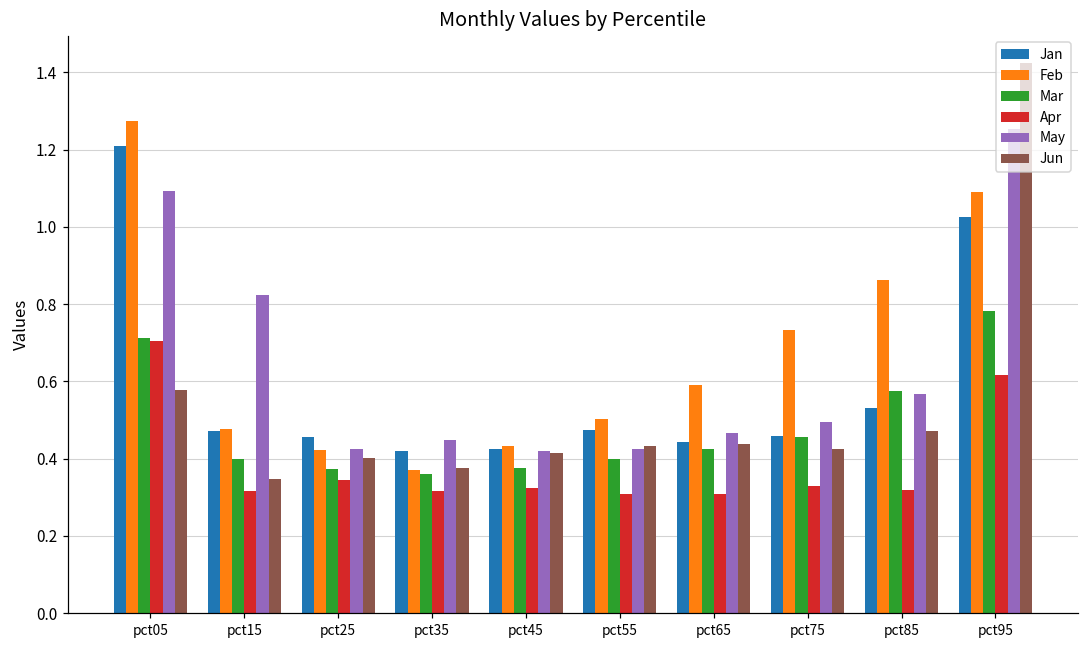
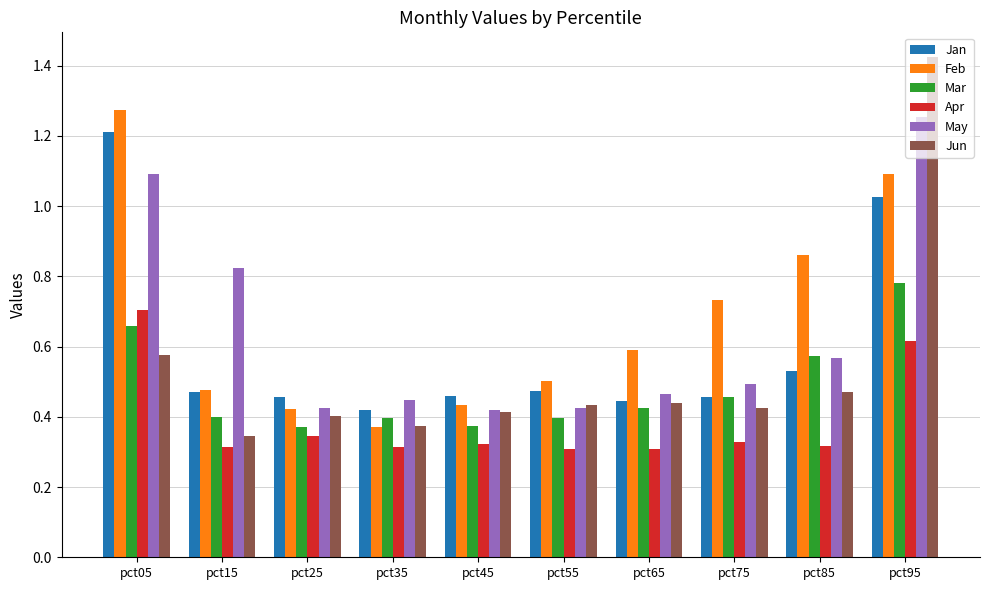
  {
    "Jan": {
      "pct05": 1.21,
      "pct15": 0.47,
      "pct25": 0.46,
      "pct35": 0.42,
-     "pct45": 0.43,
+     "pct45": 0.46,
      "pct55": 0.47,
      "pct65": 0.44,
      "pct75": 0.46,
      "pct85": 0.53,
      "pct95": 1.03
    },
    "Feb": {
      "pct05": 1.27,
      "pct15": 0.48,
      "pct25": 0.42,
      "pct35": 0.37,
      "pct45": 0.43,
      "pct55": 0.50,
      "pct65": 0.59,
      "pct75": 0.73,
      "pct85": 0.86,
      "pct95": 1.09
    },
    "Mar": {
-     "pct05": 0.71,
+     "pct05": 0.66,
      "pct15": 0.40,
      "pct25": 0.37,
-     "pct35": 0.36,
+     "pct35": 0.40,
      "pct45": 0.38,
      "pct55": 0.40,
      "pct65": 0.42,
      "pct75": 0.46,
      "pct85": 0.57,
      "pct95": 0.78
    },
    "Apr": {
      "pct05": 0.70,
      "pct15": 0.32,
      "pct25": 0.35,
      "pct35": 0.32,
      "pct45": 0.32,
      "pct55": 0.31,
      "pct65": 0.31,
      "pct75": 0.33,
      "pct85": 0.32,
      "pct95": 0.62
    },
    "May": {
      "pct05": 1.09,
      "pct15": 0.82,
      "pct25": 0.42,
      "pct35": 0.45,
      "pct45": 0.42,
      "pct55": 0.43,
      "pct65": 0.47,
      "pct75": 0.49,
      "pct85": 0.57
    },
    "Jun": {
      "pct05": 0.58,
      "pct15": 0.35,
      "pct25": 0.40,
      "pct35": 0.38,
      "pct45": 0.42,
      "pct55": 0.43,
      "pct65": 0.44,
      "pct75": 0.42,
      "pct85": 0.47
    }
  }
